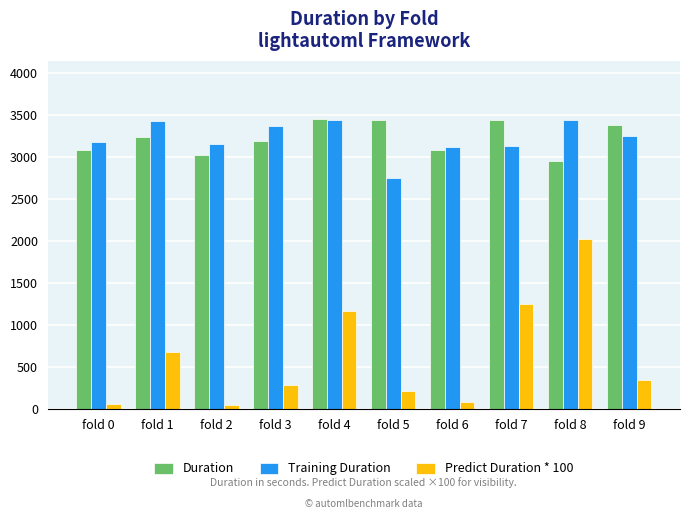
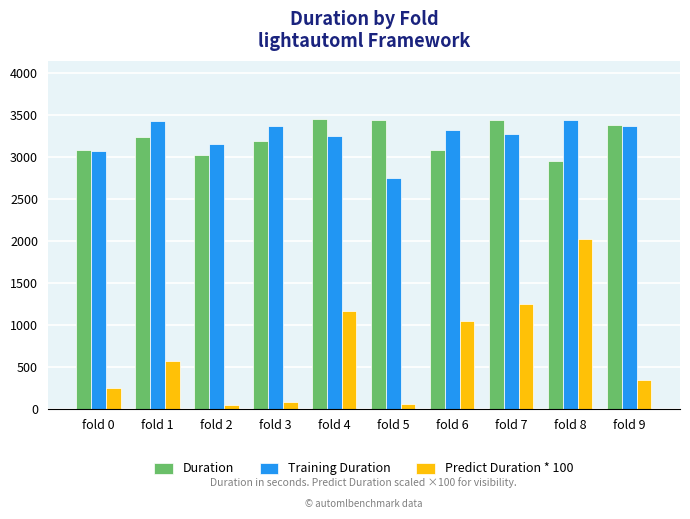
  {
    "Duration": {
      "fold 0": 3100,
      "fold 1": 3200,
      "fold 2": 3000,
      "fold 3": 3200,
      "fold 4": 3500,
      "fold 5": 3400,
      "fold 6": 3100,
      "fold 7": 3400,
      "fold 8": 3000,
      "fold 9": 3400
    },
    "Training Duration": {
-     "fold 0": 3200,
+     "fold 0": 3100,
      "fold 1": 3400,
      "fold 2": 3200,
      "fold 3": 3400,
-     "fold 4": 3400,
+     "fold 4": 3200,
      "fold 5": 2700,
-     "fold 6": 3100,
-     "fold 7": 3100,
+     "fold 6": 3300,
+     "fold 7": 3300,
      "fold 8": 3400,
-     "fold 9": 3300
+     "fold 9": 3400
    },
    "Predict Duration * 100": {
-     "fold 0": 100,
-     "fold 1": 700,
+     "fold 0": 300,
+     "fold 1": 600,
      "fold 2": 100,
-     "fold 3": 300,
+     "fold 3": 100,
      "fold 4": 1200,
-     "fold 5": 200,
-     "fold 6": 100,
+     "fold 5": 100,
+     "fold 6": 1100,
      "fold 7": 1300,
      "fold 8": 2000,
      "fold 9": 400
    }
  }
